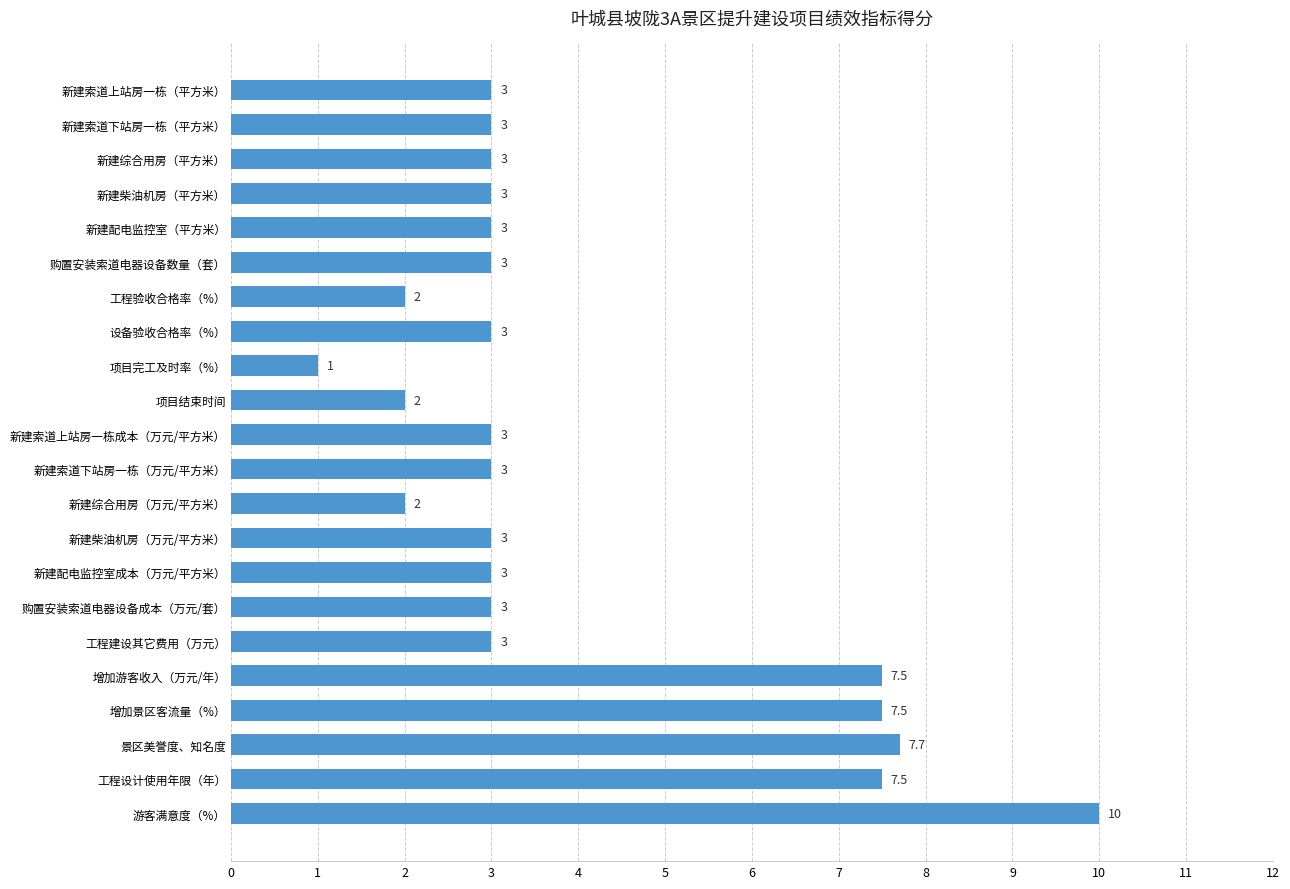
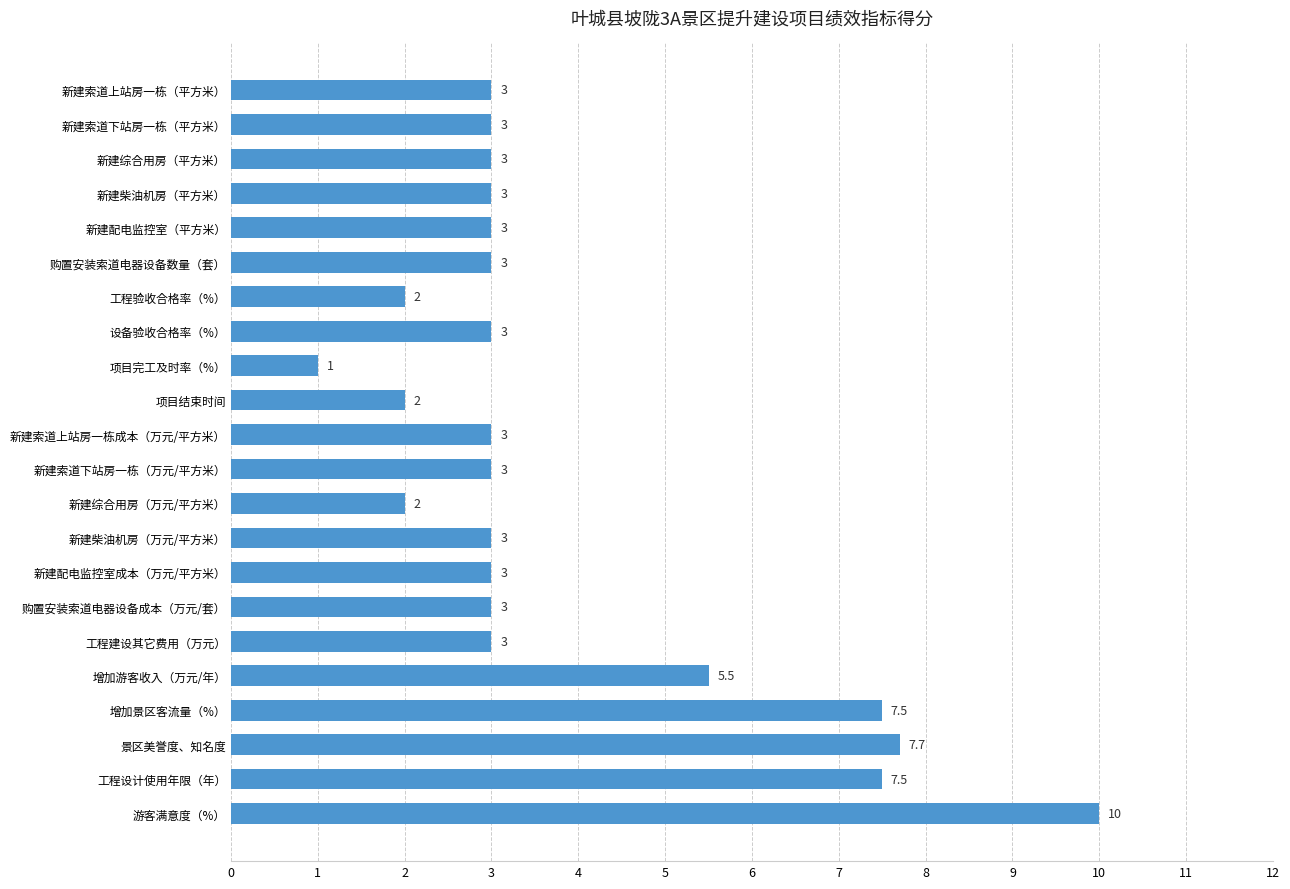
  {
    "新建索道上站房一栋（平方米）": 3,
    "新建索道下站房一栋（平方米）": 3,
    "新建综合用房（平方米）": 3,
    "新建柴油机房（平方米）": 3,
    "新建配电监控室（平方米）": 3,
    "购置安装索道电器设备数量（套）": 3,
    "工程验收合格率（%）": 2,
    "设备验收合格率（%）": 3,
    "项目完工及时率（%）": 1,
    "项目结束时间": 2,
    "新建索道上站房一栋成本（万元/平方米）": 3,
    "新建索道下站房一栋（万元/平方米）": 3,
    "新建综合用房（万元/平方米）": 2,
    "新建柴油机房（万元/平方米）": 3,
    "新建配电监控室成本（万元/平方米）": 3,
    "购置安装索道电器设备成本（万元/套）": 3,
    "工程建设其它费用（万元）": 3,
-   "增加游客收入（万元/年）": 7.5,
+   "增加游客收入（万元/年）": 5.5,
    "增加景区客流量（%）": 7.5,
    "景区美誉度、知名度": 7.7,
    "工程设计使用年限（年）": 7.5,
    "游客满意度（%）": 10
  }
